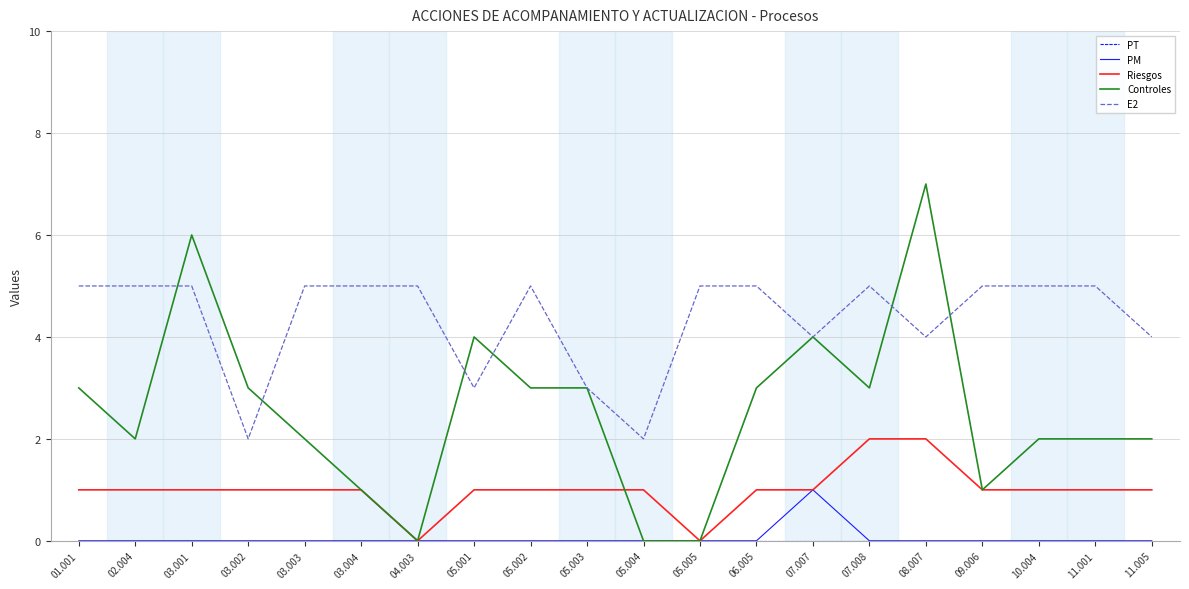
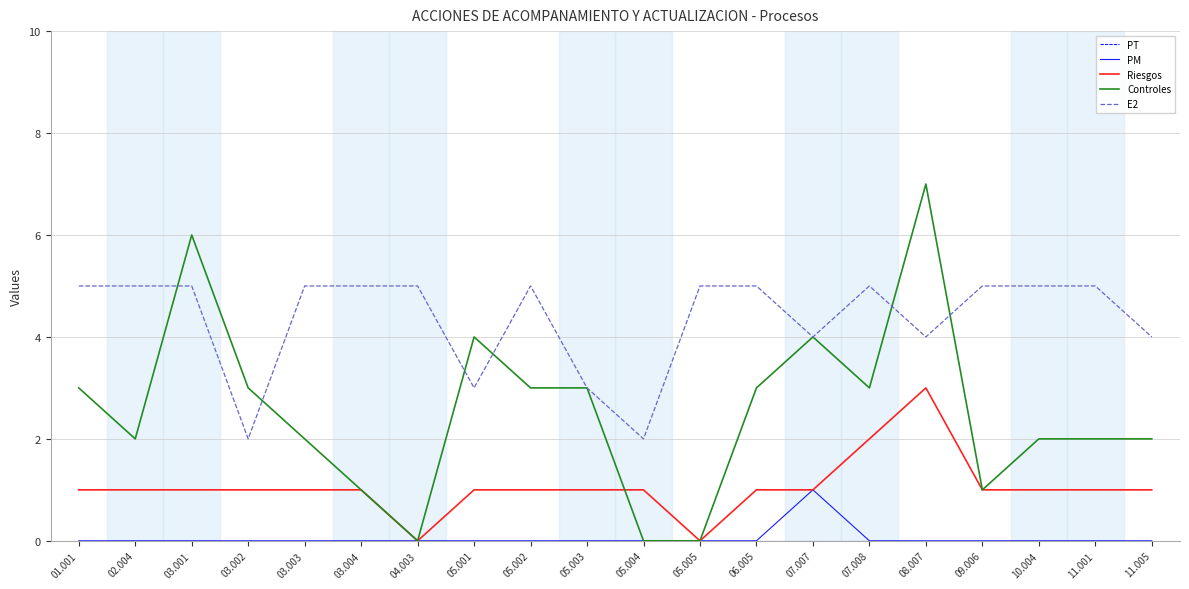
  {
    "Riesgos": {
      "01.001": 1,
      "02.004": 1,
      "03.001": 1,
      "03.002": 1,
      "03.003": 1,
      "05.001": 1,
      "05.002": 1,
      "05.003": 1,
      "05.004": 1,
      "06.005": 1,
      "07.008": 2,
-     "08.007": 2,
+     "08.007": 3,
      "10.004": 1,
      "11.001": 1,
      "11.005": 1
    },
    "Controles": {
      "01.001": 3,
      "02.004": 2,
      "03.001": 6,
      "03.002": 3,
      "03.003": 2,
      "05.001": 4,
      "05.002": 3,
      "06.005": 3,
      "07.008": 3,
      "08.007": 7,
      "10.004": 2,
      "11.001": 2,
      "11.005": 2
    },
    "E2": {
      "01.001": 5,
      "02.004": 5,
      "03.001": 5,
      "03.002": 2,
      "03.003": 5,
      "03.004": 5,
      "04.003": 5,
      "05.001": 3,
      "05.002": 5,
      "05.004": 2,
      "05.005": 5,
      "06.005": 5,
      "07.008": 5,
      "08.007": 4,
      "09.006": 5,
      "10.004": 5,
      "11.001": 5,
      "11.005": 4
    }
  }
